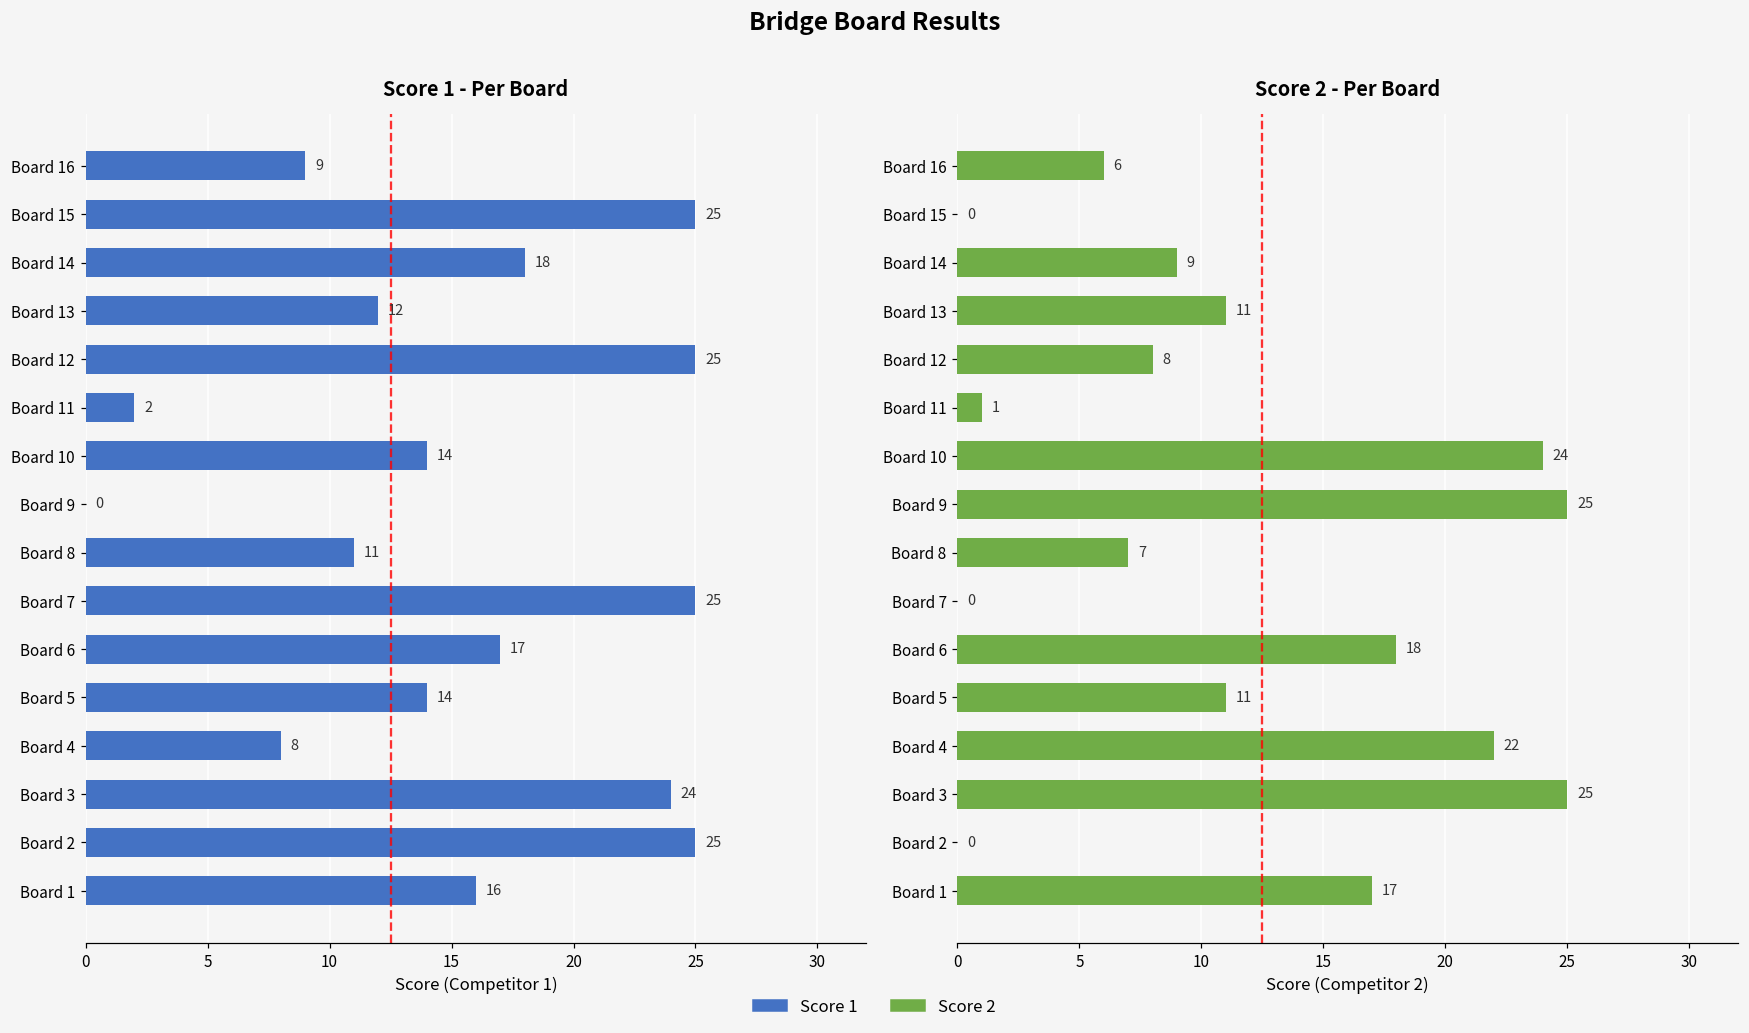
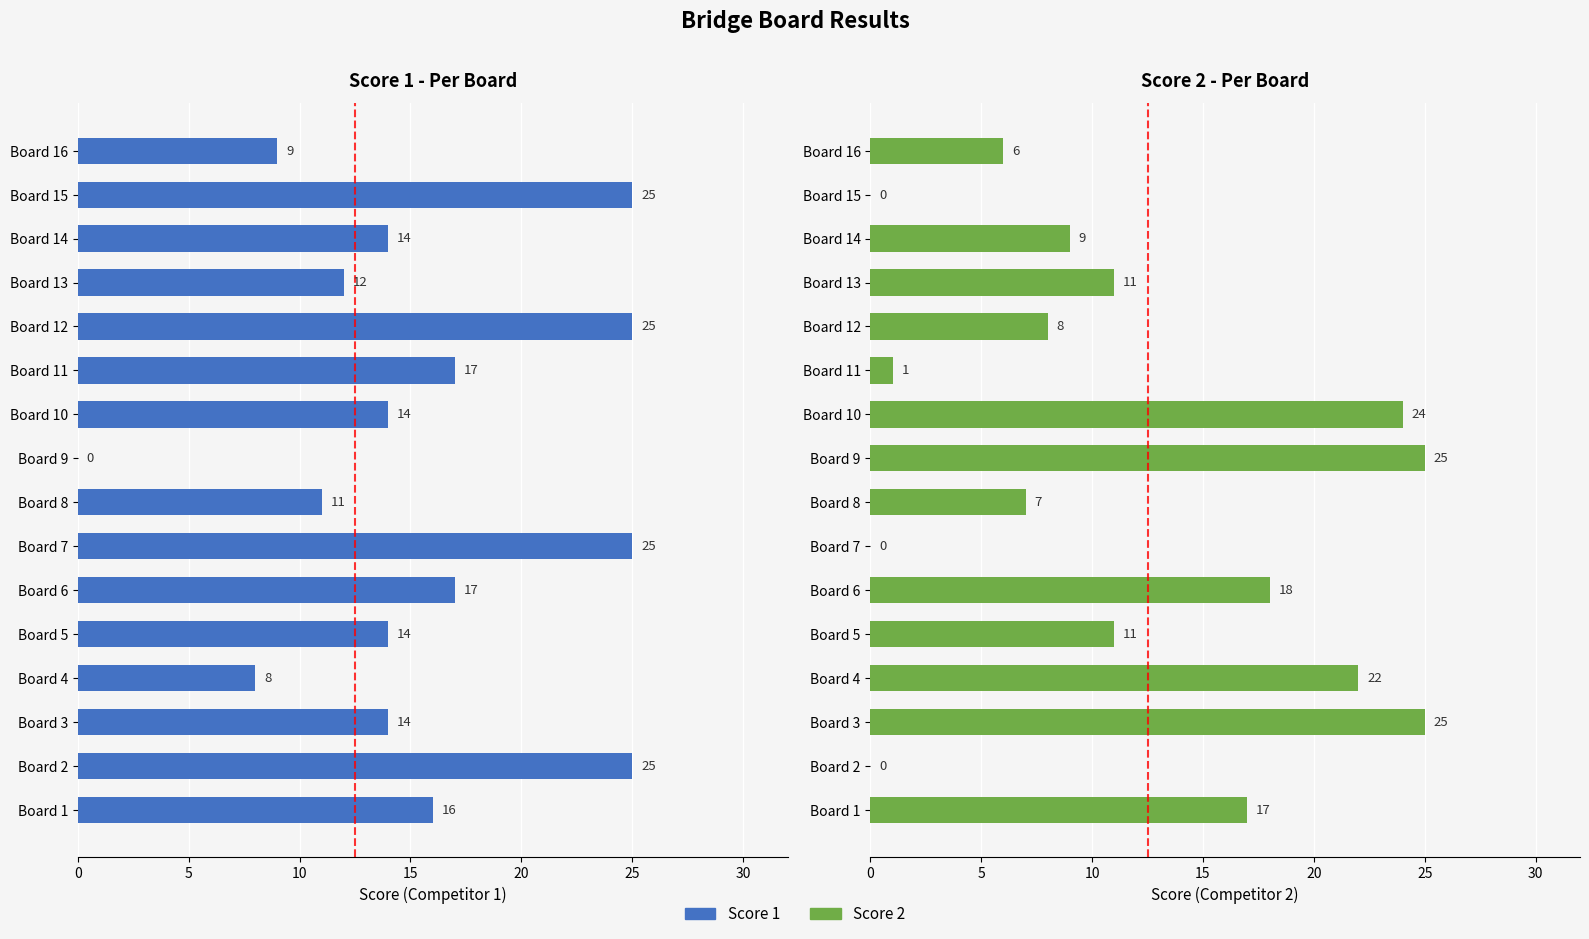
  {
    "Score 1 - Per Board": {
      "Board 16": 9,
      "Board 15": 25,
-     "Board 14": 18,
+     "Board 14": 14,
      "Board 13": 12,
      "Board 12": 25,
-     "Board 11": 2,
+     "Board 11": 17,
      "Board 10": 14,
      "Board 9": 0,
      "Board 8": 11,
      "Board 7": 25,
      "Board 6": 17,
      "Board 5": 14,
      "Board 4": 8,
-     "Board 3": 24,
+     "Board 3": 14,
      "Board 2": 25,
      "Board 1": 16
    },
    "Score 2 - Per Board": {
      "Board 16": 6,
      "Board 15": 0,
      "Board 14": 9,
      "Board 13": 11,
      "Board 12": 8,
      "Board 11": 1,
      "Board 10": 24,
      "Board 9": 25,
      "Board 8": 7,
      "Board 7": 0,
      "Board 6": 18,
      "Board 5": 11,
      "Board 4": 22,
      "Board 3": 25,
      "Board 2": 0,
      "Board 1": 17
    }
  }
